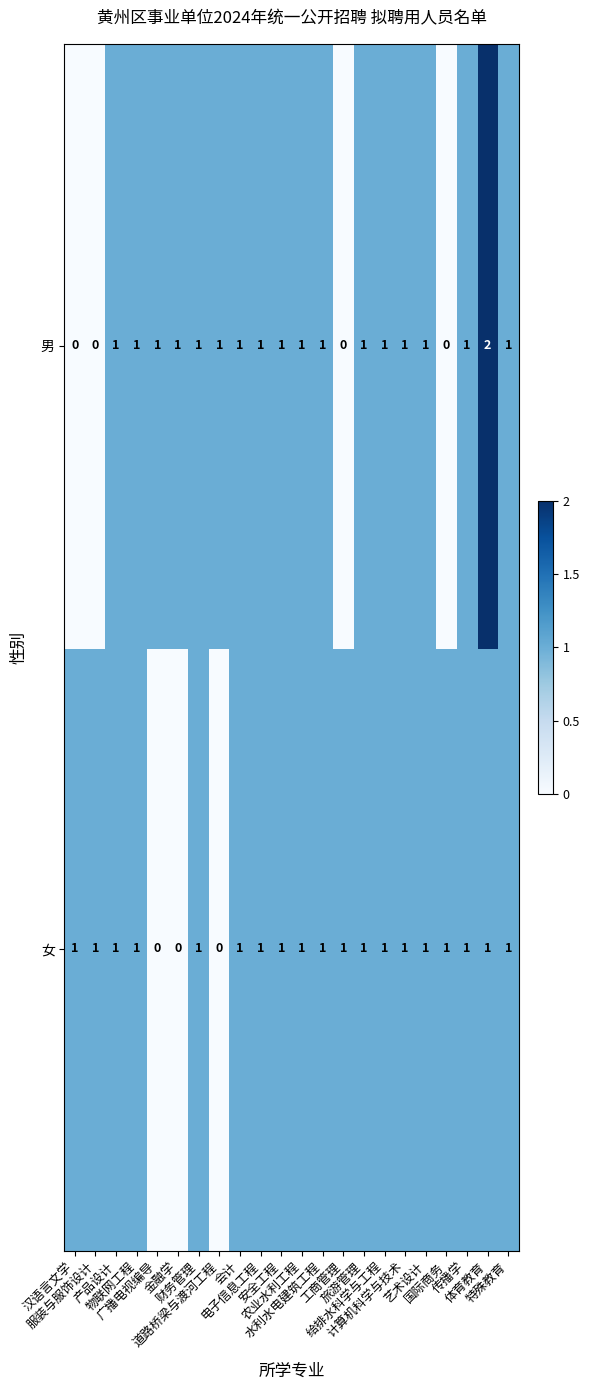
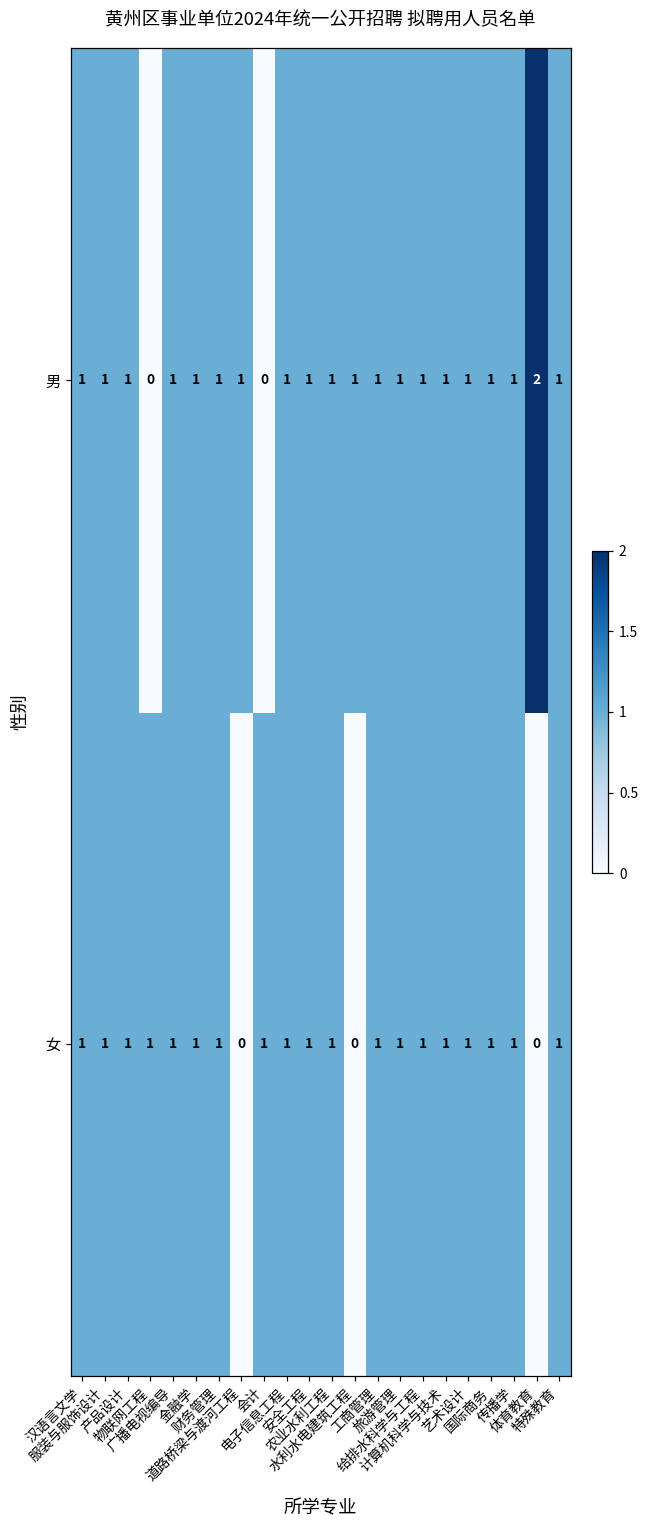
  {
    "男": {
-     "汉语言文学": 0,
-     "服装与服饰设计": 0,
+     "汉语言文学": 1,
+     "服装与服饰设计": 1,
      "产品设计": 1,
-     "物联网工程": 1,
+     "物联网工程": 0,
      "广播电视编导": 1,
      "金融学": 1,
      "财务管理": 1,
      "道路桥梁与渡河工程": 1,
-     "会计": 1,
+     "会计": 0,
      "电子信息工程": 1,
      "安全工程": 1,
      "农业水利工程": 1,
      "水利水电建筑工程": 1,
-     "工商管理": 0,
+     "工商管理": 1,
      "旅游管理": 1,
      "给排水科学与工程": 1,
      "计算机科学与技术": 1,
      "艺术设计": 1,
-     "国际商务": 0,
+     "国际商务": 1,
      "传播学": 1,
      "体育教育": 2,
      "特殊教育": 1
    },
    "女": {
      "汉语言文学": 1,
      "服装与服饰设计": 1,
      "产品设计": 1,
      "物联网工程": 1,
-     "广播电视编导": 0,
-     "金融学": 0,
+     "广播电视编导": 1,
+     "金融学": 1,
      "财务管理": 1,
      "道路桥梁与渡河工程": 0,
      "会计": 1,
      "电子信息工程": 1,
      "安全工程": 1,
      "农业水利工程": 1,
-     "水利水电建筑工程": 1,
+     "水利水电建筑工程": 0,
      "工商管理": 1,
      "旅游管理": 1,
      "给排水科学与工程": 1,
      "计算机科学与技术": 1,
      "艺术设计": 1,
      "国际商务": 1,
      "传播学": 1,
-     "体育教育": 1,
+     "体育教育": 0,
      "特殊教育": 1
    }
  }
